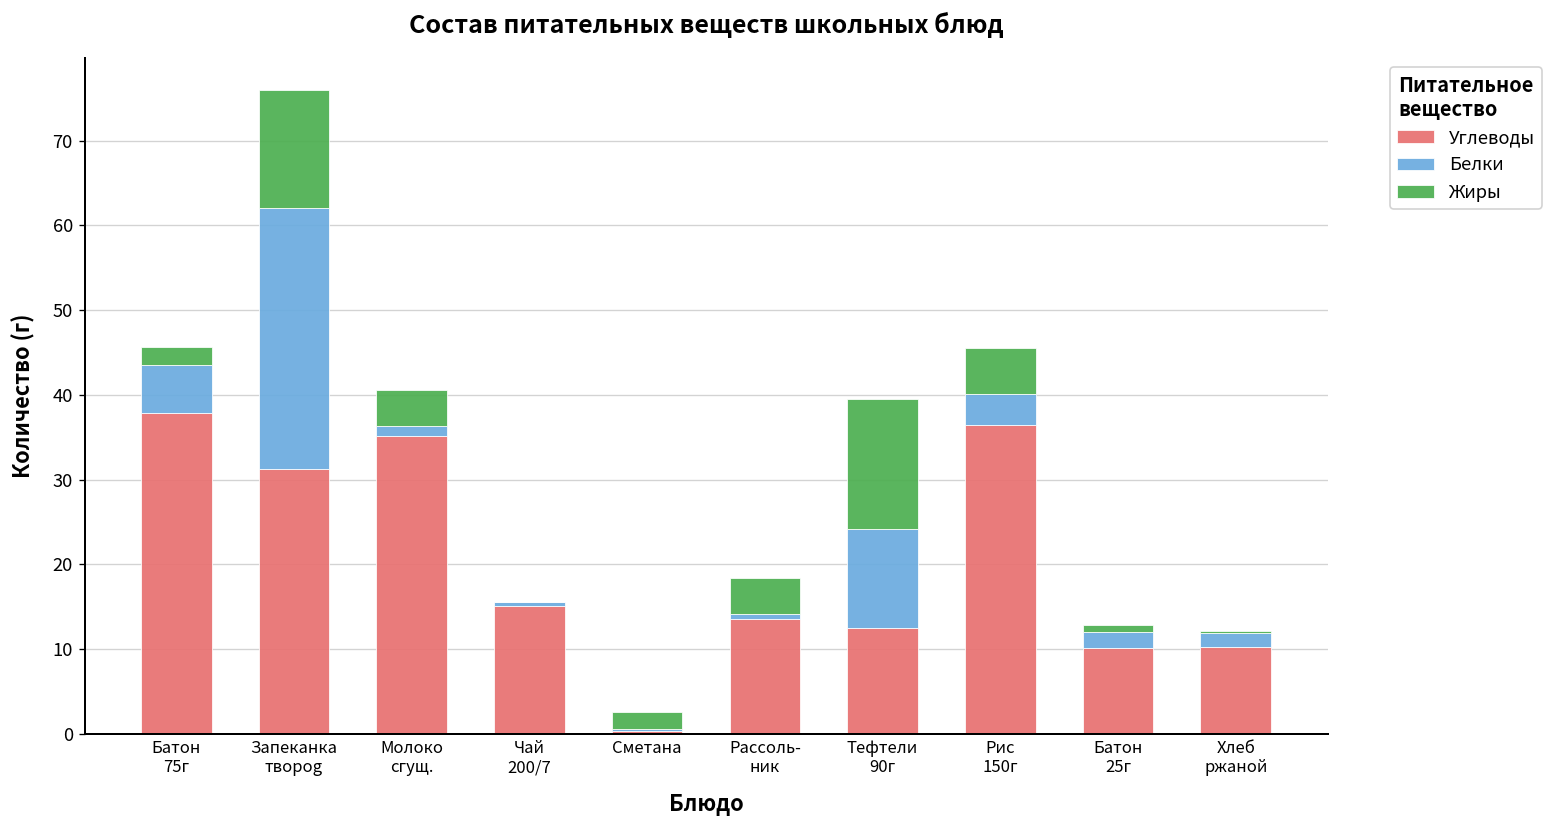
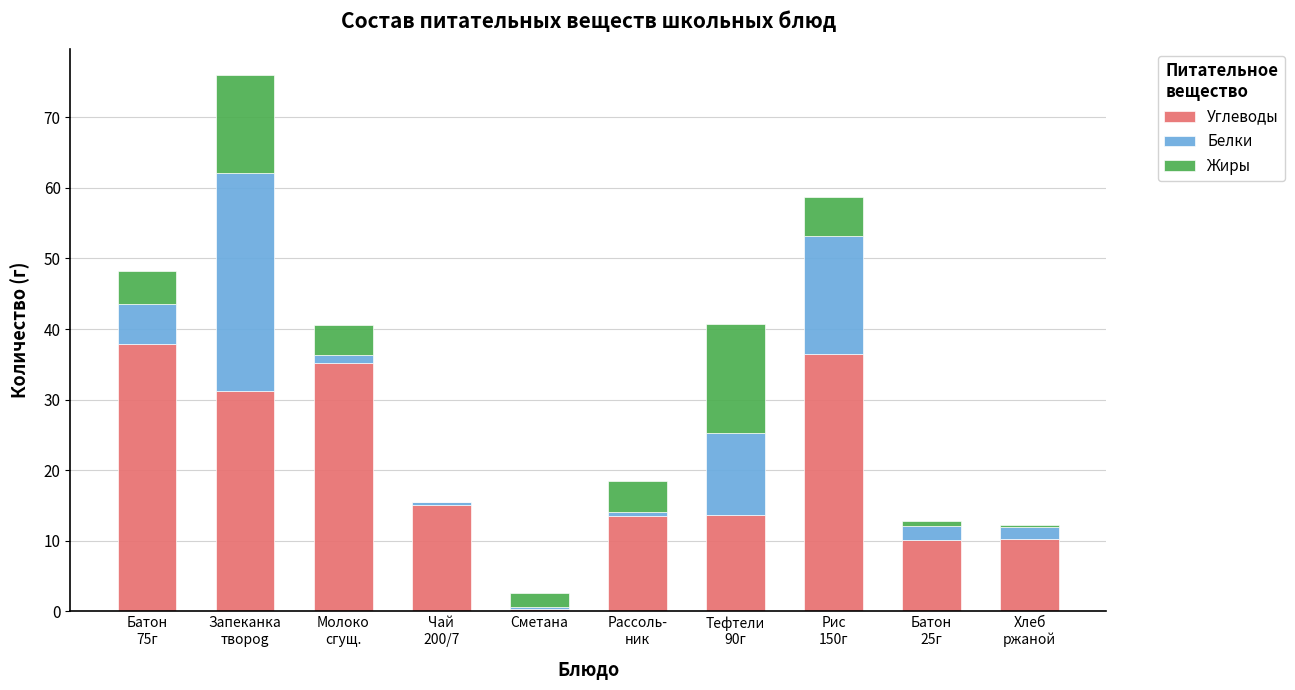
  {
    "Углеводы": {
      "Батон 75г": 38,
      "Запеканка твороg": 31,
      "Молоко сгущ.": 35,
      "Чай 200/7": 15,
      "Рассоль- ник": 14,
-     "Тефтели 90г": 13,
+     "Тефтели 90г": 14,
      "Рис 150г": 36,
      "Батон 25г": 10,
      "Хлеб ржаной": 10
    },
    "Белки": {
      "Батон 75г": 6,
      "Запеканка твороg": 31,
      "Молоко сгущ.": 1,
      "Чай 200/7": 0,
      "Рассоль- ник": 1,
      "Тефтели 90г": 12,
-     "Рис 150г": 4,
+     "Рис 150г": 17,
      "Батон 25г": 2,
      "Хлеб ржаной": 2
    },
    "Жиры": {
-     "Батон 75г": 2,
+     "Батон 75г": 5,
      "Запеканка твороg": 14,
      "Молоко сгущ.": 4,
      "Сметана": 2,
      "Рассоль- ник": 4,
      "Тефтели 90г": 15,
      "Рис 150г": 5,
      "Батон 25г": 1
    }
  }
